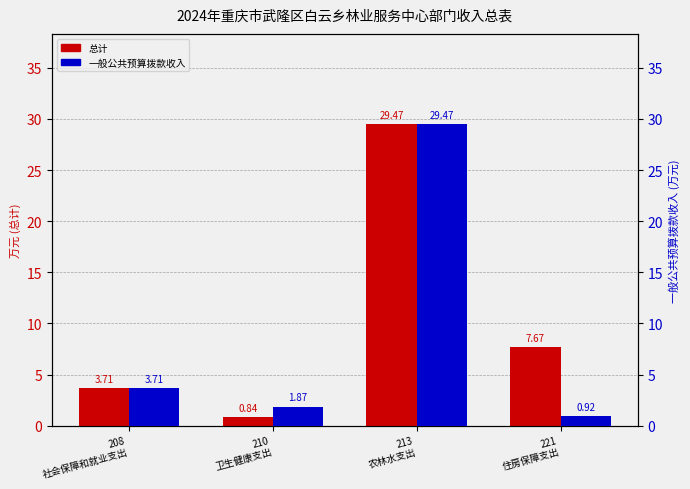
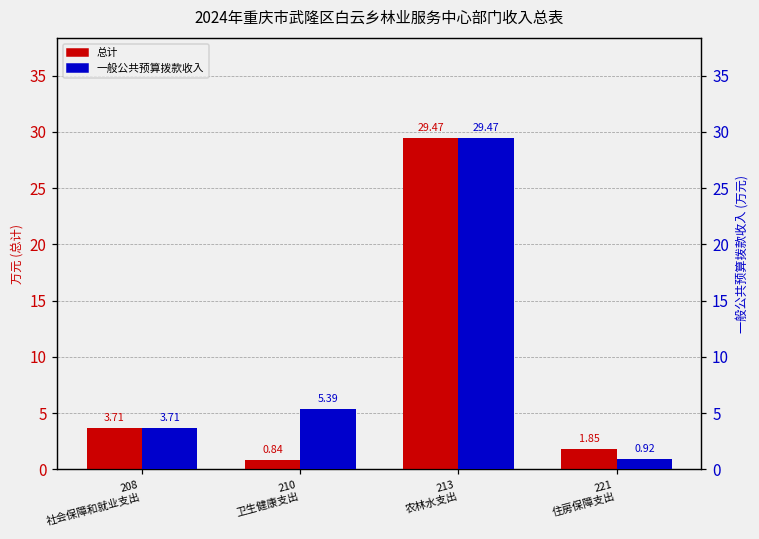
  {
    "总计": {
      "208 社会保障和就业支出": 3.71,
      "210 卫生健康支出": 0.84,
      "213 农林水支出": 29.47,
-     "221 住房保障支出": 7.67
+     "221 住房保障支出": 1.85
    },
    "一般公共预算拨款收入": {
      "208 社会保障和就业支出": 3.71,
-     "210 卫生健康支出": 1.87,
+     "210 卫生健康支出": 5.39,
      "213 农林水支出": 29.47,
      "221 住房保障支出": 0.92
    }
  }
